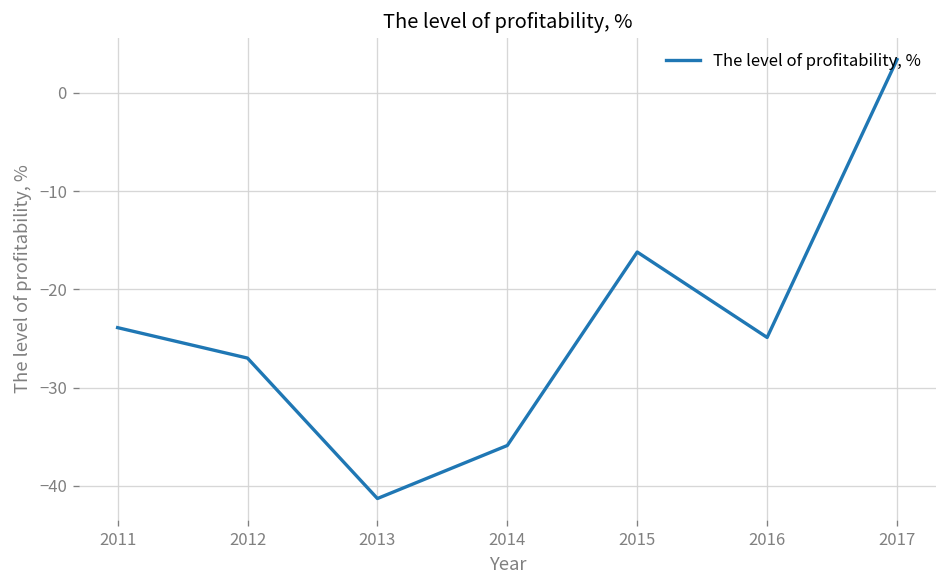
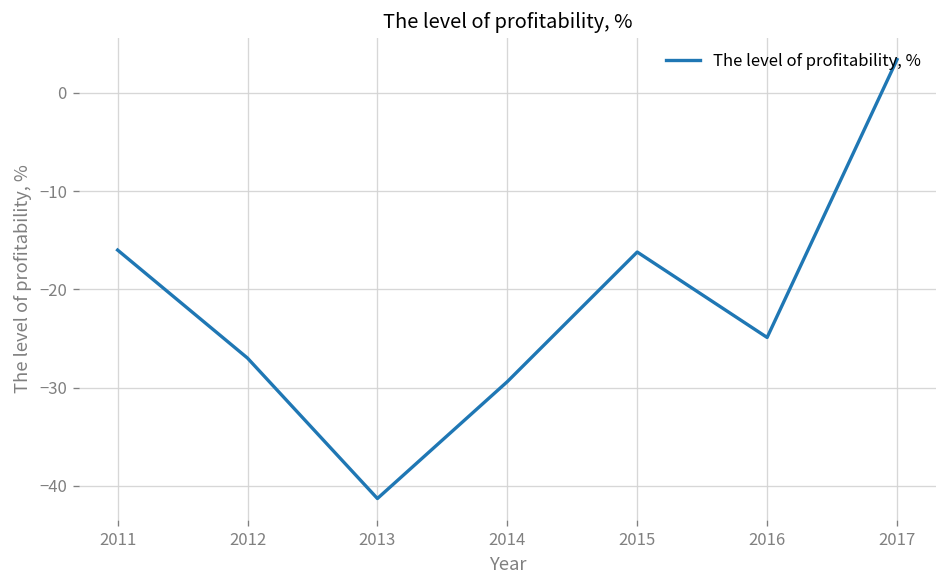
  {
-   "2011": -24,
+   "2011": -16,
    "2012": -27,
    "2013": -41,
-   "2014": -36,
+   "2014": -29,
    "2015": -16,
    "2016": -25,
    "2017": 3
  }
